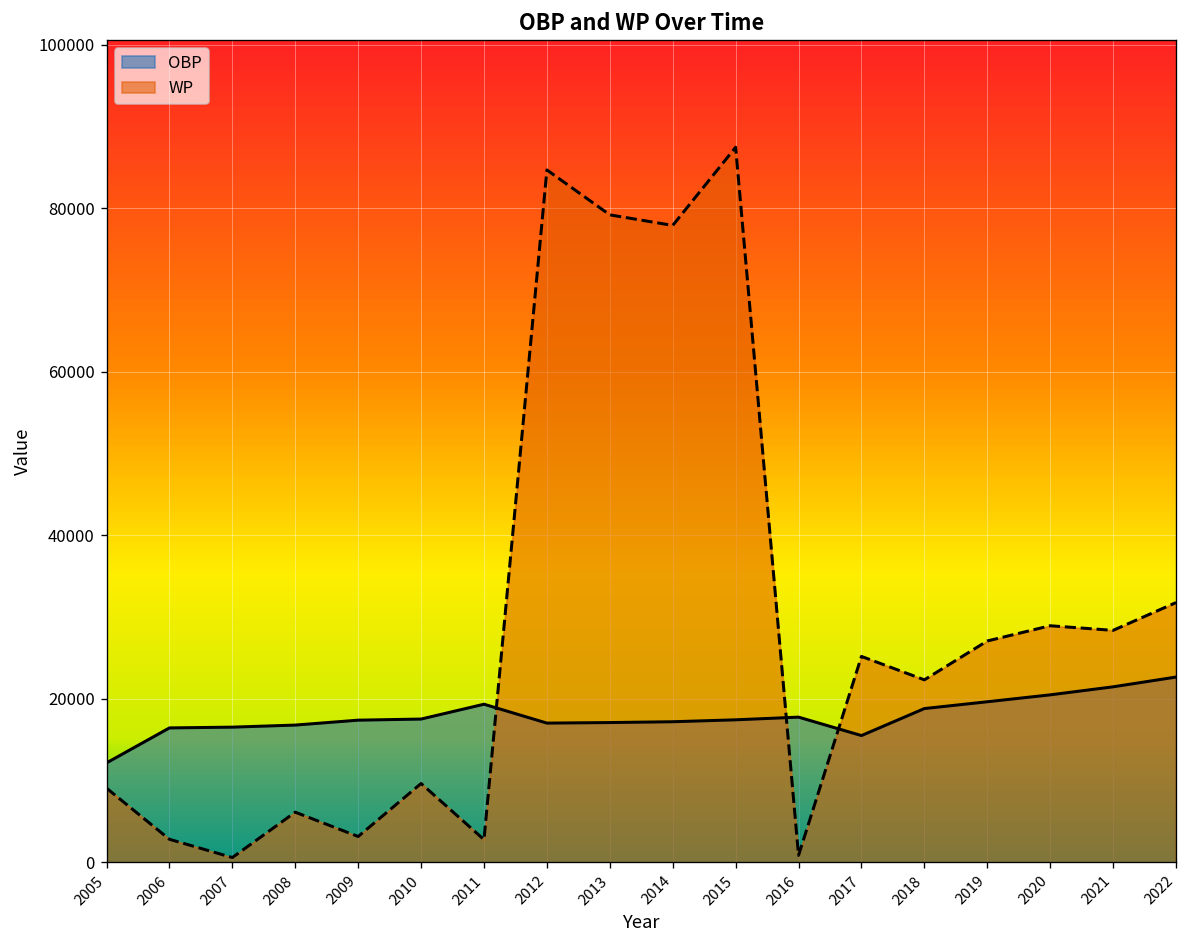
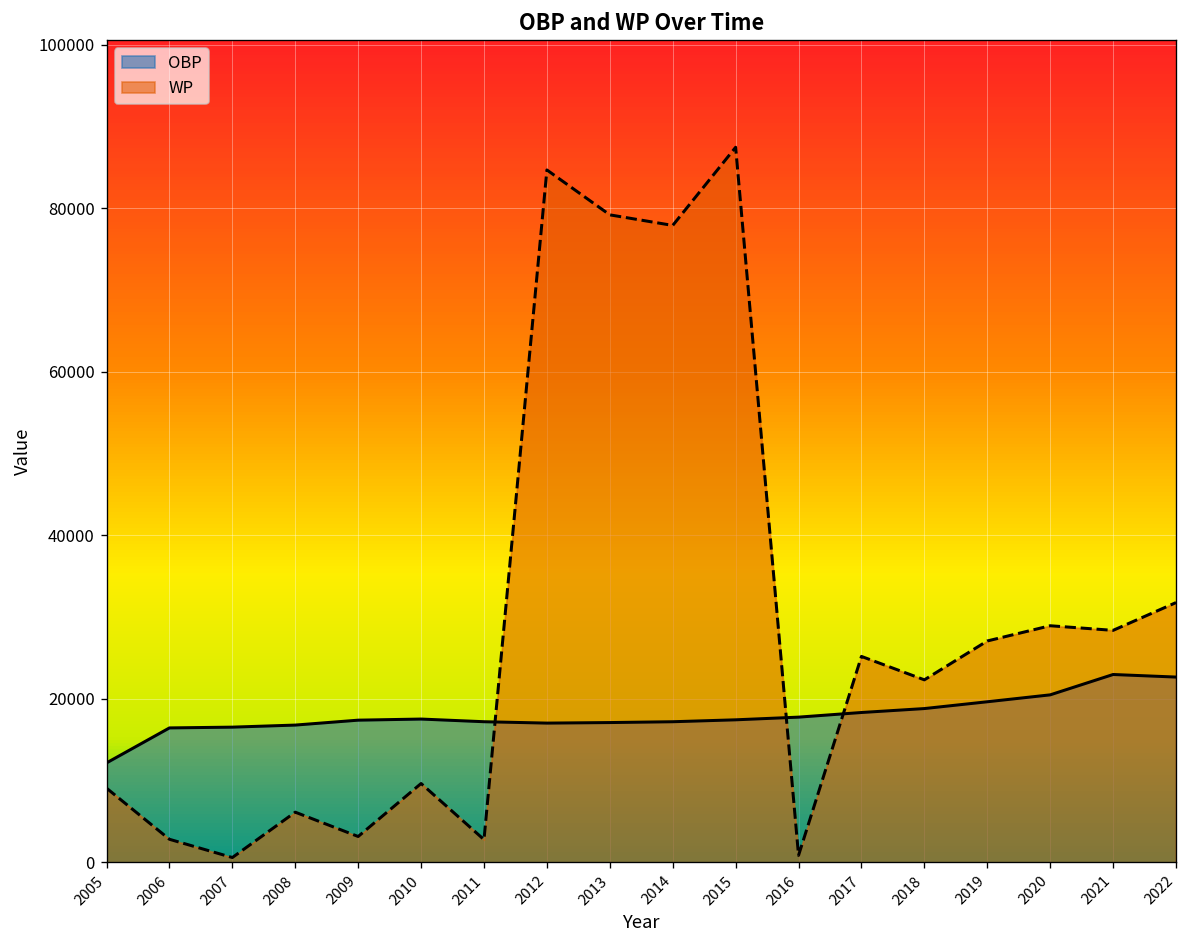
  {
    "OBP": {
      "2005": 12000,
      "2006": 16000,
      "2007": 17000,
      "2008": 17000,
      "2009": 17000,
      "2010": 18000,
-     "2011": 19000,
+     "2011": 17000,
      "2012": 17000,
      "2013": 17000,
      "2014": 17000,
      "2015": 17000,
      "2016": 18000,
-     "2017": 16000,
+     "2017": 18000,
      "2018": 19000,
      "2019": 20000,
      "2020": 20000,
-     "2021": 21000,
+     "2021": 23000,
      "2022": 23000
    },
    "WP": {
      "2005": 9000,
      "2006": 3000,
      "2007": 1000,
      "2008": 6000,
      "2009": 3000,
      "2010": 10000,
      "2011": 3000,
      "2012": 85000,
      "2013": 79000,
      "2014": 78000,
      "2015": 87000,
      "2016": 1000,
      "2017": 25000,
      "2018": 22000,
      "2019": 27000,
      "2020": 29000,
      "2021": 28000,
      "2022": 32000
    }
  }
